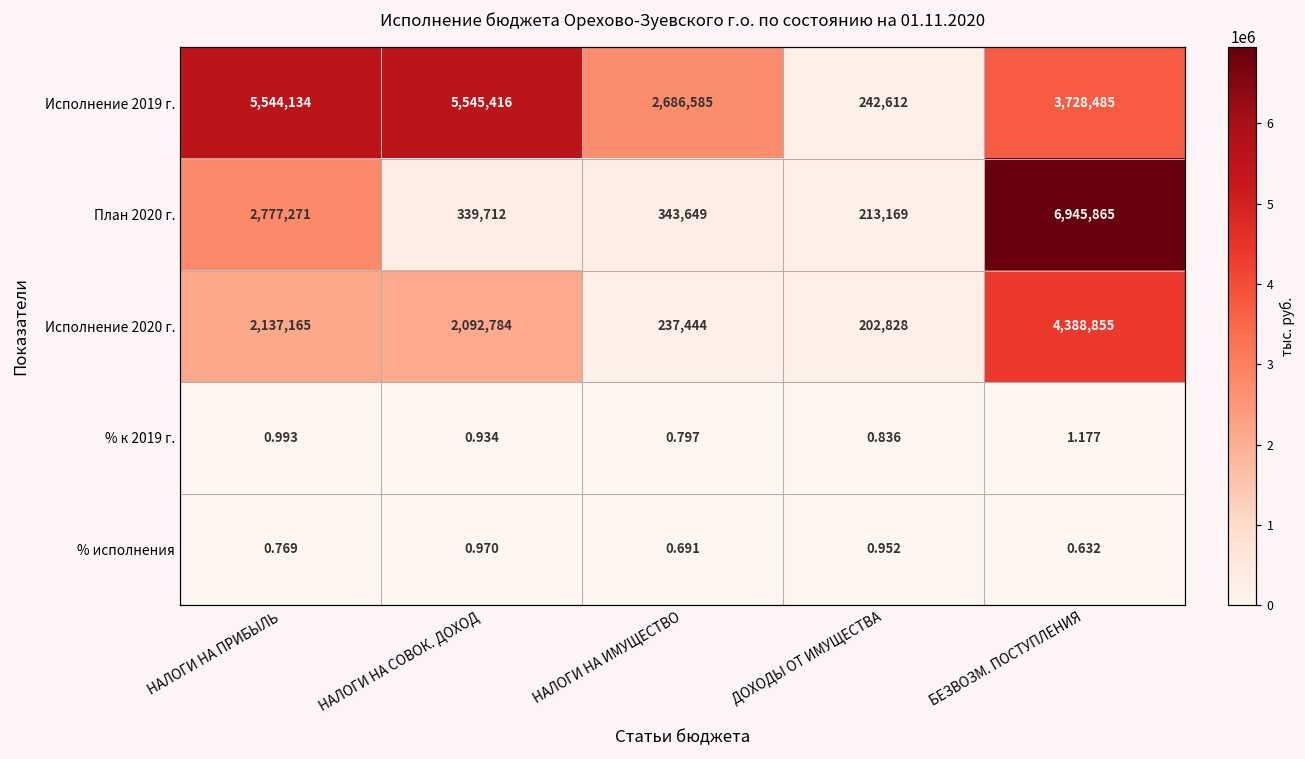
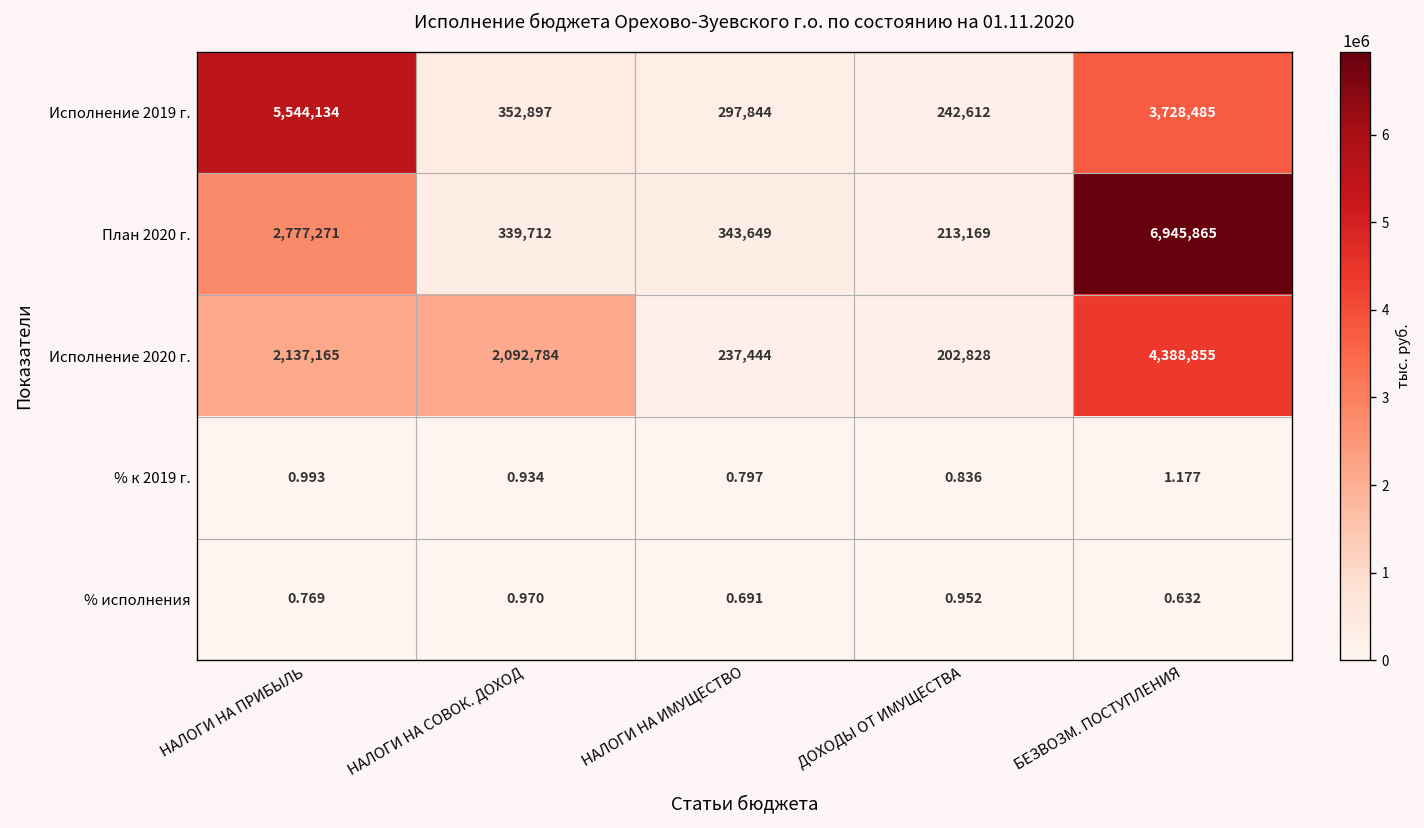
  {
    "Исполнение 2019 г.": {
      "НАЛОГИ НА ПРИБЫЛЬ": "5,544,134",
-     "НАЛОГИ НА СОВОК. ДОХОД": "5,545,416",
-     "НАЛОГИ НА ИМУЩЕСТВО": "2,686,585",
+     "НАЛОГИ НА СОВОК. ДОХОД": "352,897",
+     "НАЛОГИ НА ИМУЩЕСТВО": "297,844",
      "ДОХОДЫ ОТ ИМУЩЕСТВА": "242,612",
      "БЕЗВОЗМ. ПОСТУПЛЕНИЯ": "3,728,485"
    },
    "План 2020 г.": {
      "НАЛОГИ НА ПРИБЫЛЬ": "2,777,271",
      "НАЛОГИ НА СОВОК. ДОХОД": "339,712",
      "НАЛОГИ НА ИМУЩЕСТВО": "343,649",
      "ДОХОДЫ ОТ ИМУЩЕСТВА": "213,169",
      "БЕЗВОЗМ. ПОСТУПЛЕНИЯ": "6,945,865"
    },
    "Исполнение 2020 г.": {
      "НАЛОГИ НА ПРИБЫЛЬ": "2,137,165",
      "НАЛОГИ НА СОВОК. ДОХОД": "2,092,784",
      "НАЛОГИ НА ИМУЩЕСТВО": "237,444",
      "ДОХОДЫ ОТ ИМУЩЕСТВА": "202,828",
      "БЕЗВОЗМ. ПОСТУПЛЕНИЯ": "4,388,855"
    },
    "% к 2019 г.": {
      "НАЛОГИ НА ПРИБЫЛЬ": "0.993",
      "НАЛОГИ НА СОВОК. ДОХОД": "0.934",
      "НАЛОГИ НА ИМУЩЕСТВО": "0.797",
      "ДОХОДЫ ОТ ИМУЩЕСТВА": "0.836",
      "БЕЗВОЗМ. ПОСТУПЛЕНИЯ": "1.177"
    },
    "% исполнения": {
      "НАЛОГИ НА ПРИБЫЛЬ": "0.769",
      "НАЛОГИ НА СОВОК. ДОХОД": "0.970",
      "НАЛОГИ НА ИМУЩЕСТВО": "0.691",
      "ДОХОДЫ ОТ ИМУЩЕСТВА": "0.952",
      "БЕЗВОЗМ. ПОСТУПЛЕНИЯ": "0.632"
    }
  }
